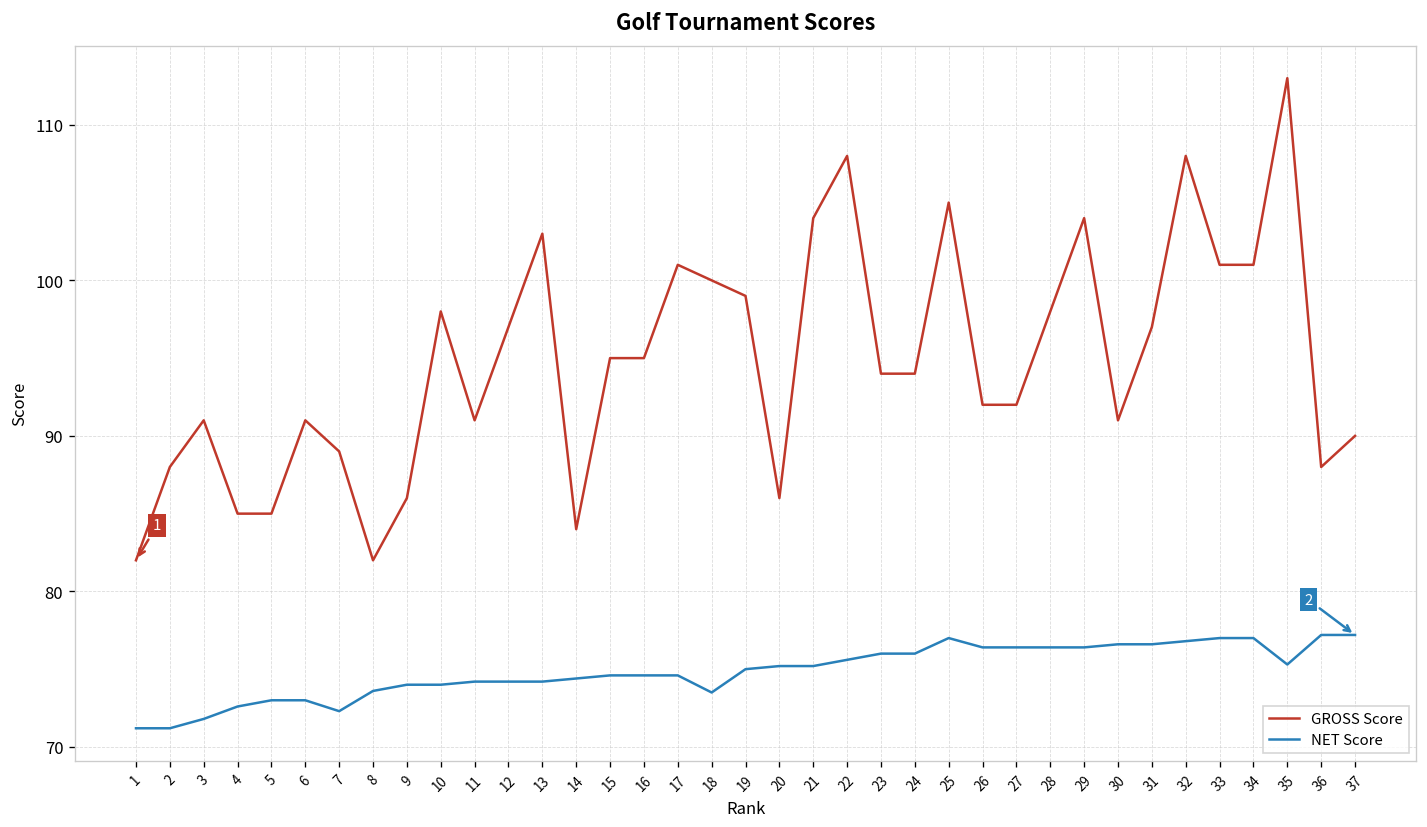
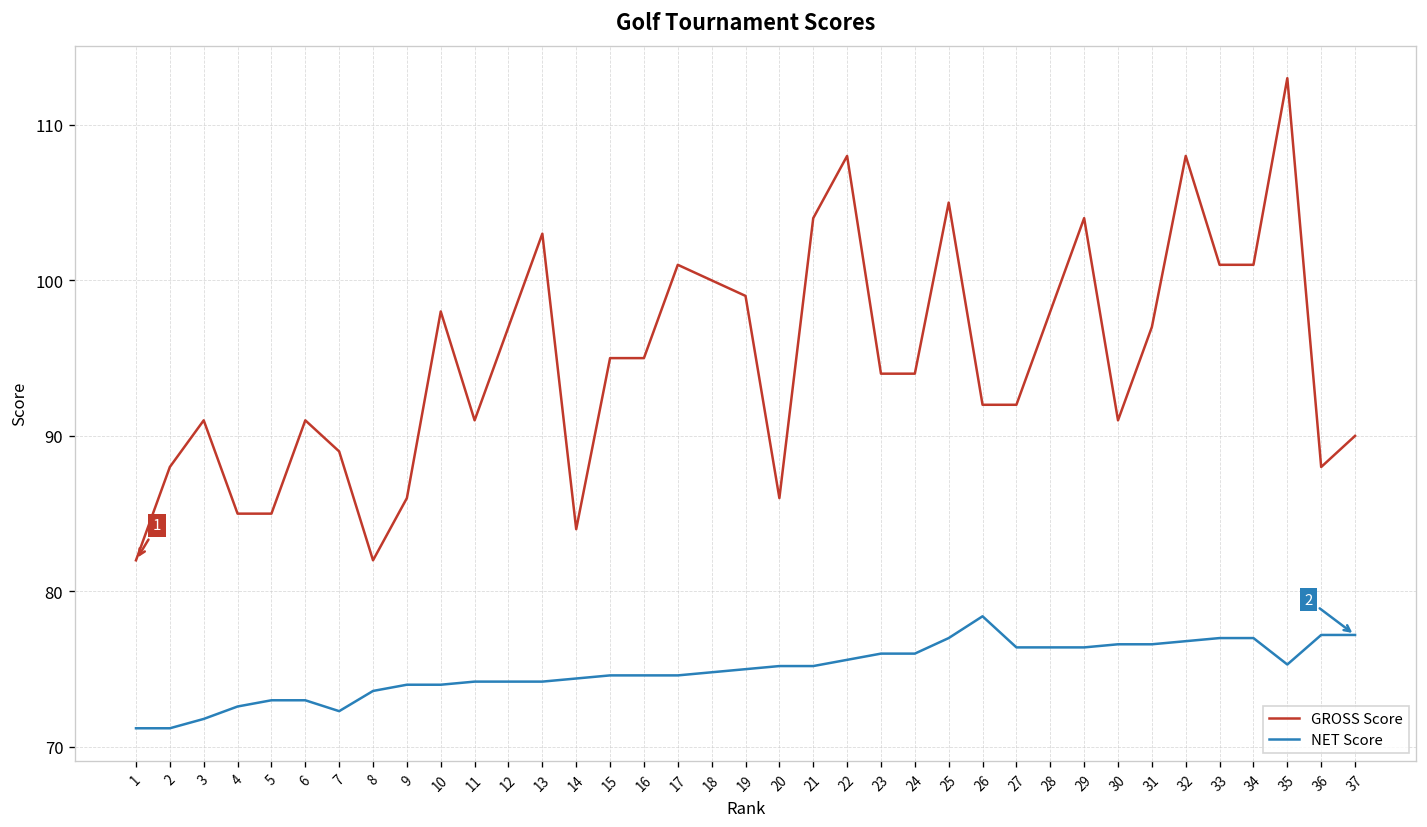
  {
    "GROSS Score": {
      "1": 82.0,
      "2": 88.0,
      "3": 91.0,
      "4": 85.0,
      "5": 85.0,
      "6": 91.0,
      "7": 89.0,
      "8": 82.0,
      "9": 86.0,
      "10": 98.0,
      "11": 91.0,
      "12": 97.0,
      "13": 103.0,
      "14": 84.0,
      "15": 95.0,
      "16": 95.0,
      "17": 101.0,
      "18": 100.0,
      "19": 99.0,
      "20": 86.0,
      "21": 104.0,
      "22": 108.0,
      "23": 94.0,
      "24": 94.0,
      "25": 105.0,
      "26": 92.0,
      "27": 92.0,
      "28": 98.0,
      "29": 104.0,
      "30": 91.0,
      "31": 97.0,
      "32": 108.0,
      "33": 101.0,
      "34": 101.0,
      "35": 113.0,
      "36": 88.0,
      "37": 90.0
    },
    "NET Score": {
      "1": 71.2,
      "2": 71.2,
      "3": 71.8,
      "4": 72.6,
      "5": 73.0,
      "6": 73.0,
      "7": 72.3,
      "8": 73.6,
      "9": 74.0,
      "10": 74.0,
      "11": 74.2,
      "12": 74.2,
      "13": 74.2,
      "14": 74.4,
      "15": 74.6,
      "16": 74.6,
      "17": 74.6,
-     "18": 73.5,
+     "18": 74.8,
      "19": 75.0,
      "20": 75.2,
      "21": 75.2,
      "22": 75.6,
      "23": 76.0,
      "24": 76.0,
      "25": 77.0,
-     "26": 76.4,
+     "26": 78.4,
      "27": 76.4,
      "28": 76.4,
      "29": 76.4,
      "30": 76.6,
      "31": 76.6,
      "32": 76.8,
      "33": 77.0,
      "34": 77.0,
      "35": 75.3,
      "36": 77.2,
      "37": 77.2
    }
  }
